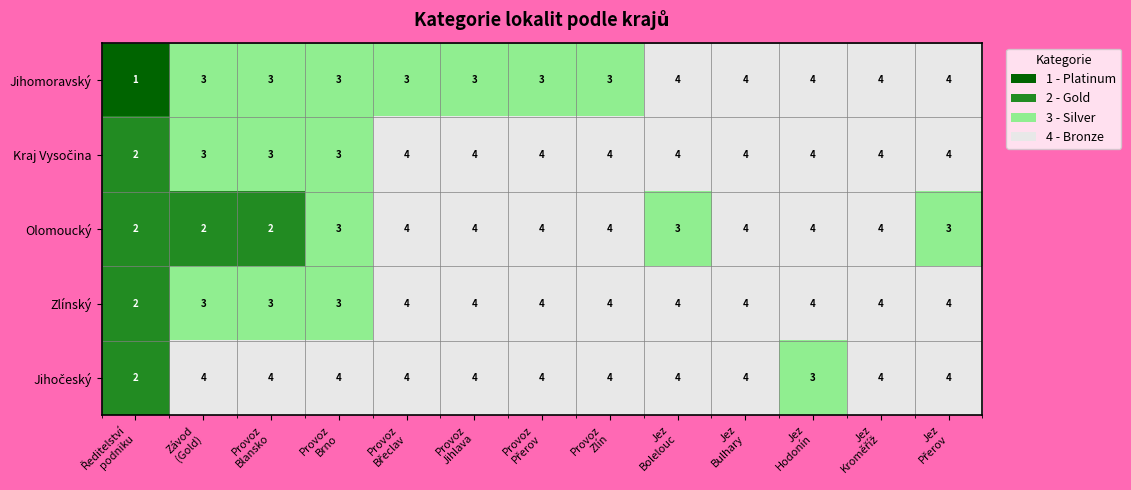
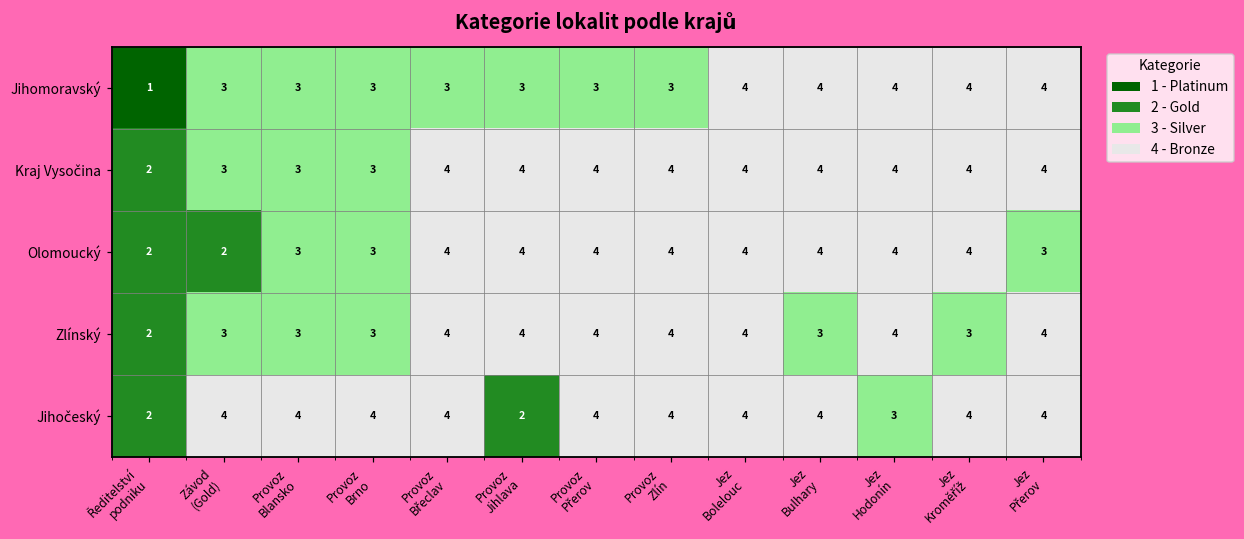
  {
    "Jihomoravský": {
      "Ředitelství podniku": 1,
      "Závod (Gold)": 3,
      "Provoz Blansko": 3,
      "Provoz Brno": 3,
      "Provoz Břeclav": 3,
      "Provoz Jihlava": 3,
      "Provoz Přerov": 3,
      "Provoz Zlín": 3,
      "Jez Bolelouc": 4,
      "Jez Bulhary": 4,
      "Jez Hodonín": 4,
      "Jez Kroměříž": 4,
      "Jez Přerov": 4
    },
    "Kraj Vysočina": {
      "Ředitelství podniku": 2,
      "Závod (Gold)": 3,
      "Provoz Blansko": 3,
      "Provoz Brno": 3,
      "Provoz Břeclav": 4,
      "Provoz Jihlava": 4,
      "Provoz Přerov": 4,
      "Provoz Zlín": 4,
      "Jez Bolelouc": 4,
      "Jez Bulhary": 4,
      "Jez Hodonín": 4,
      "Jez Kroměříž": 4,
      "Jez Přerov": 4
    },
    "Olomoucký": {
      "Ředitelství podniku": 2,
      "Závod (Gold)": 2,
-     "Provoz Blansko": 2,
+     "Provoz Blansko": 3,
      "Provoz Brno": 3,
      "Provoz Břeclav": 4,
      "Provoz Jihlava": 4,
      "Provoz Přerov": 4,
      "Provoz Zlín": 4,
-     "Jez Bolelouc": 3,
+     "Jez Bolelouc": 4,
      "Jez Bulhary": 4,
      "Jez Hodonín": 4,
      "Jez Kroměříž": 4,
      "Jez Přerov": 3
    },
    "Zlínský": {
      "Ředitelství podniku": 2,
      "Závod (Gold)": 3,
      "Provoz Blansko": 3,
      "Provoz Brno": 3,
      "Provoz Břeclav": 4,
      "Provoz Jihlava": 4,
      "Provoz Přerov": 4,
      "Provoz Zlín": 4,
      "Jez Bolelouc": 4,
-     "Jez Bulhary": 4,
+     "Jez Bulhary": 3,
      "Jez Hodonín": 4,
-     "Jez Kroměříž": 4,
+     "Jez Kroměříž": 3,
      "Jez Přerov": 4
    },
    "Jihočeský": {
      "Ředitelství podniku": 2,
      "Závod (Gold)": 4,
      "Provoz Blansko": 4,
      "Provoz Brno": 4,
      "Provoz Břeclav": 4,
-     "Provoz Jihlava": 4,
+     "Provoz Jihlava": 2,
      "Provoz Přerov": 4,
      "Provoz Zlín": 4,
      "Jez Bolelouc": 4,
      "Jez Bulhary": 4,
      "Jez Hodonín": 3,
      "Jez Kroměříž": 4,
      "Jez Přerov": 4
    }
  }
